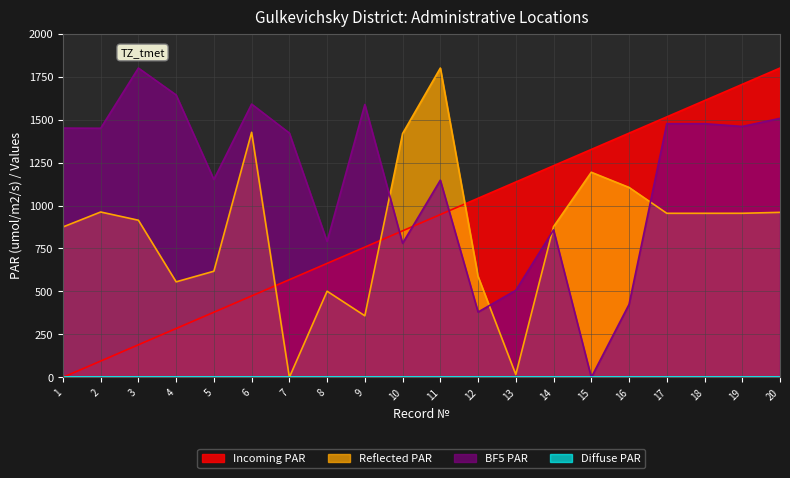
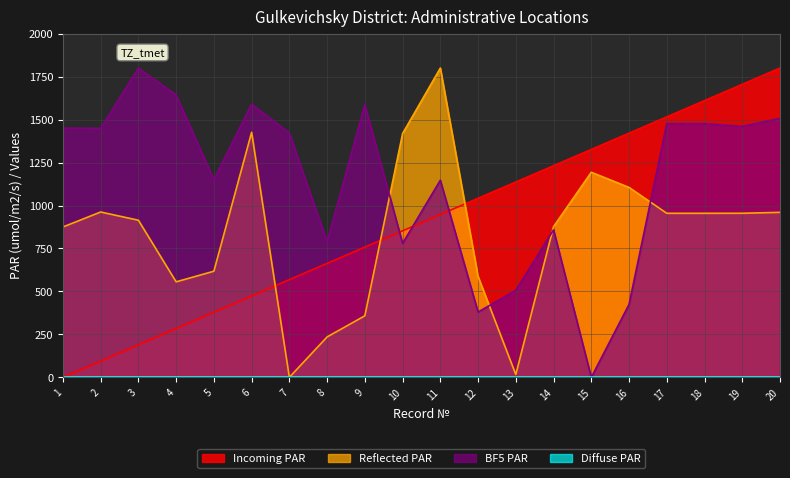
  {
    "Incoming PAR": {
      "2": 90,
      "3": 190,
      "4": 280,
      "5": 380,
      "6": 470,
      "7": 570,
      "8": 660,
      "9": 760,
      "10": 850,
      "11": 950,
      "12": 1040,
      "13": 1140,
      "14": 1230,
      "15": 1330,
      "16": 1420,
      "17": 1520,
      "18": 1610,
      "19": 1710,
      "20": 1800
    },
    "Reflected PAR": {
      "1": 870,
      "2": 960,
      "3": 910,
      "4": 560,
      "5": 620,
      "6": 1430,
-     "8": 500,
+     "8": 240,
      "9": 360,
      "10": 1420,
      "11": 1800,
      "12": 590,
      "13": 20,
      "14": 880,
      "15": 1190,
      "16": 1110,
      "17": 950,
      "18": 950,
      "19": 950,
      "20": 960
    },
    "BF5 PAR": {
      "1": 1450,
      "2": 1450,
      "3": 1800,
      "4": 1640,
      "5": 1150,
      "6": 1590,
      "7": 1420,
      "8": 790,
      "9": 1590,
      "10": 780,
      "11": 1150,
      "12": 380,
      "13": 510,
      "14": 860,
      "16": 420,
      "17": 1480,
      "18": 1480,
      "19": 1460,
      "20": 1510
    },
    "Diffuse PAR": {
      "2": 0,
      "3": 0,
      "4": 0,
      "5": 0,
      "6": 0,
      "8": 0,
      "9": 0,
      "10": 0,
      "11": 0,
      "12": 0,
      "13": 0,
      "14": 0,
      "16": 0,
      "17": 0,
      "18": 0,
      "19": 0,
      "20": 0
    }
  }
